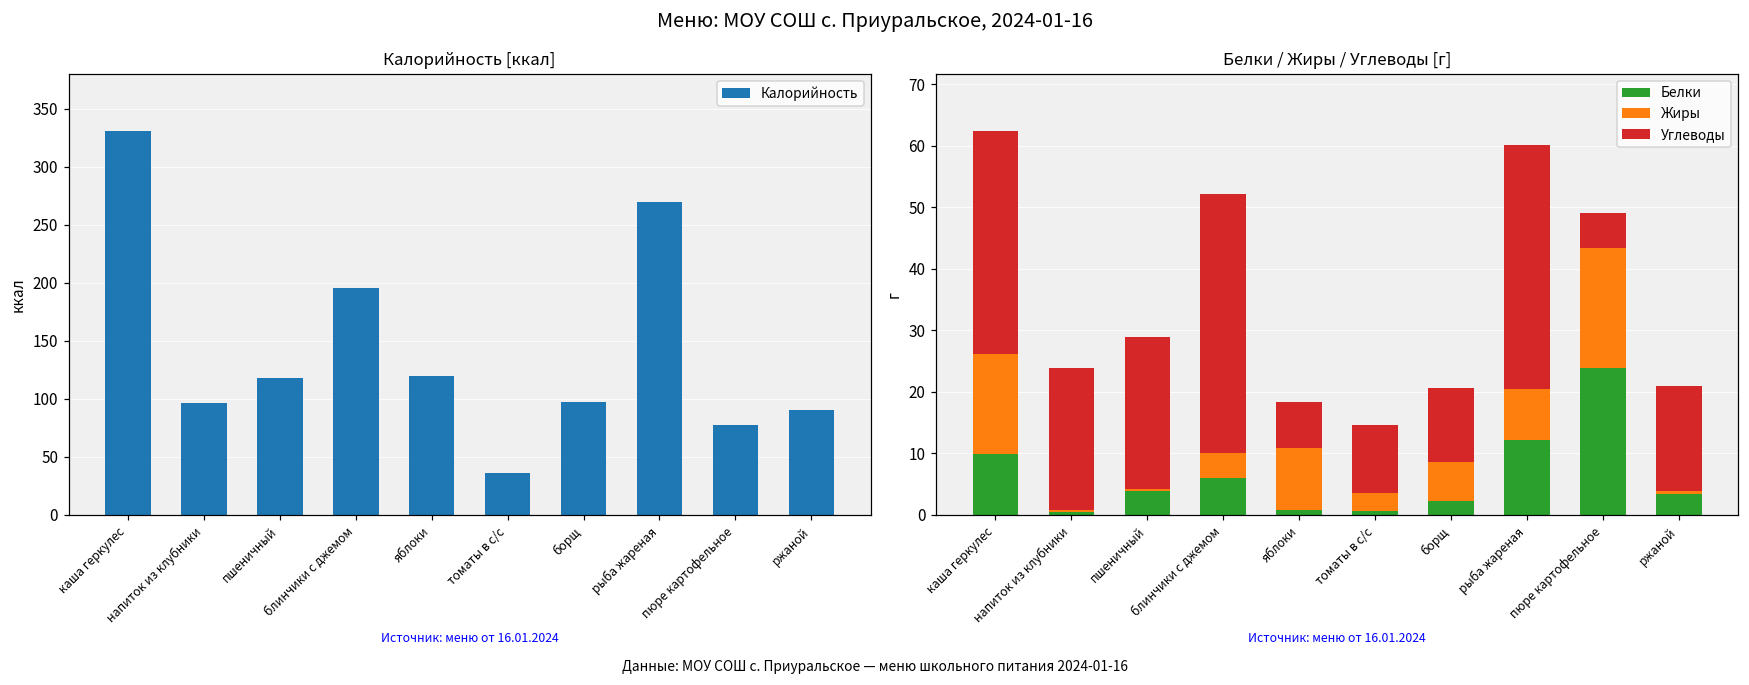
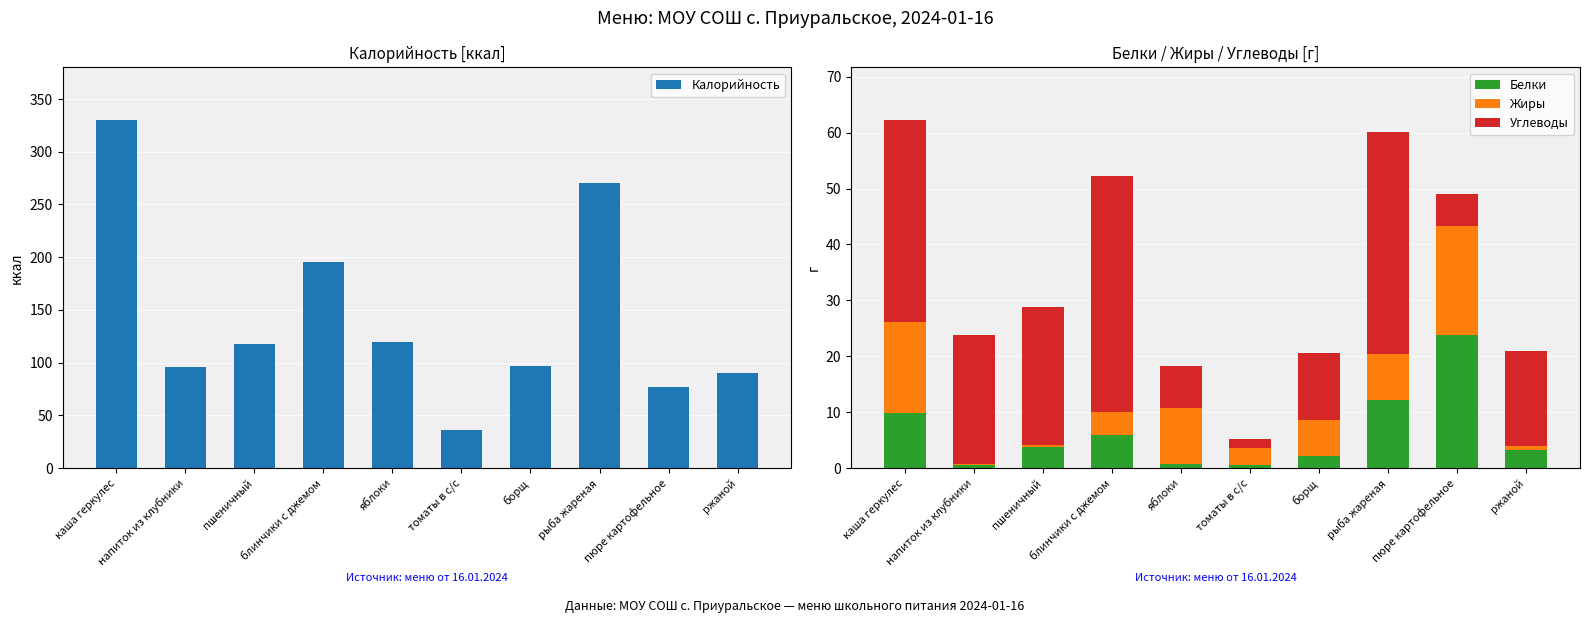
  {
    "Калорийность [ккал]": {
      "каша геркулес": 331,
      "напиток из клубники": 96,
      "пшеничный": 118,
      "блинчики с джемом": 195,
      "яблоки": 119,
      "томаты в с/с": 36,
      "борщ": 97,
      "рыба жареная": 270,
      "пюре картофельное": 77,
      "ржаной": 91
    },
    "Белки / Жиры / Углеводы [г]": {
      "Белки": {
        "каша геркулес": 10,
        "напиток из клубники": 1,
        "пшеничный": 4,
        "блинчики с джемом": 6,
        "яблоки": 1,
        "томаты в с/с": 1,
        "борщ": 2,
        "рыба жареная": 12,
        "пюре картофельное": 24,
        "ржаной": 3
      },
      "Жиры": {
        "каша геркулес": 16,
        "блинчики с джемом": 4,
        "яблоки": 10,
        "томаты в с/с": 3,
        "борщ": 6,
        "рыба жареная": 8,
        "пюре картофельное": 20,
        "ржаной": 1
      },
      "Углеводы": {
        "каша геркулес": 36,
        "напиток из клубники": 23,
        "пшеничный": 25,
        "блинчики с джемом": 42,
        "яблоки": 8,
-       "томаты в с/с": 11,
+       "томаты в с/с": 2,
        "борщ": 12,
        "рыба жареная": 40,
        "пюре картофельное": 6,
        "ржаной": 17
      }
    }
  }
